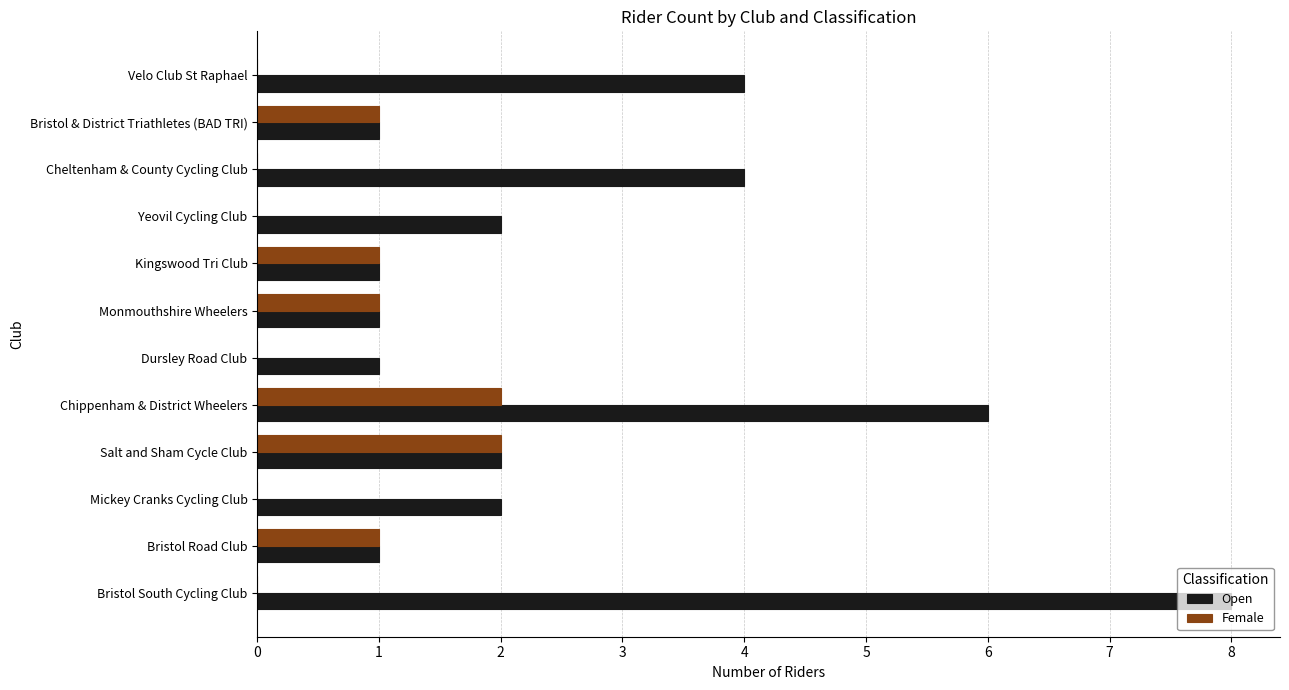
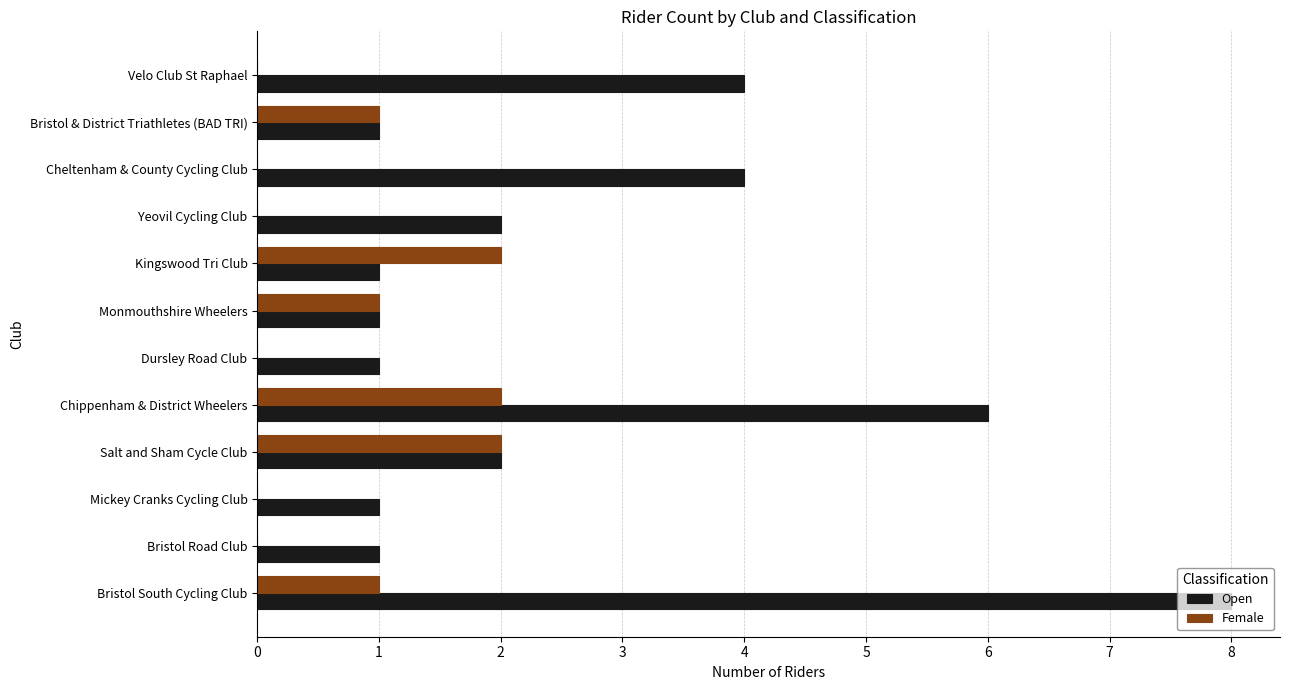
  {
    "Open": {
      "Velo Club St Raphael": 4,
      "Bristol & District Triathletes (BAD TRI)": 1,
      "Cheltenham & County Cycling Club": 4,
      "Yeovil Cycling Club": 2,
      "Kingswood Tri Club": 1,
      "Monmouthshire Wheelers": 1,
      "Dursley Road Club": 1,
      "Chippenham & District Wheelers": 6,
      "Salt and Sham Cycle Club": 2,
-     "Mickey Cranks Cycling Club": 2,
+     "Mickey Cranks Cycling Club": 1,
      "Bristol Road Club": 1
    },
    "Female": {
      "Velo Club St Raphael": 0,
      "Bristol & District Triathletes (BAD TRI)": 1,
      "Cheltenham & County Cycling Club": 0,
      "Yeovil Cycling Club": 0,
-     "Kingswood Tri Club": 1,
+     "Kingswood Tri Club": 2,
      "Monmouthshire Wheelers": 1,
      "Dursley Road Club": 0,
      "Chippenham & District Wheelers": 2,
      "Salt and Sham Cycle Club": 2,
      "Mickey Cranks Cycling Club": 0,
-     "Bristol Road Club": 1,
-     "Bristol South Cycling Club": 0
+     "Bristol Road Club": 0,
+     "Bristol South Cycling Club": 1
    }
  }
